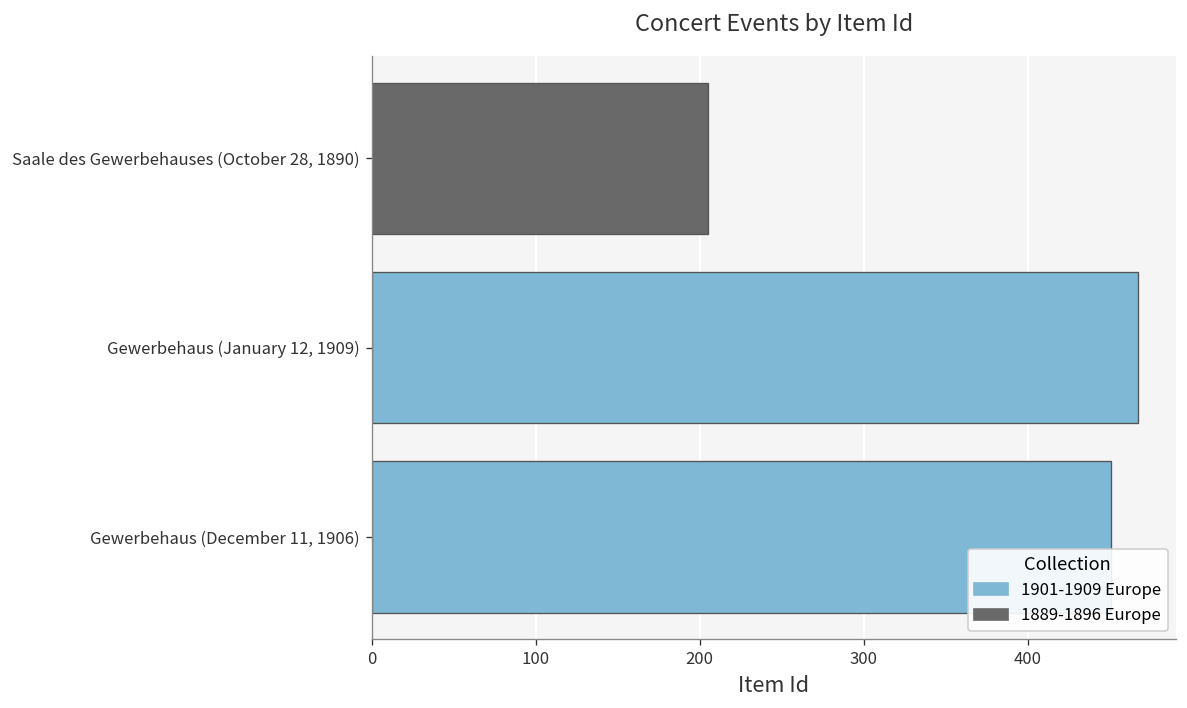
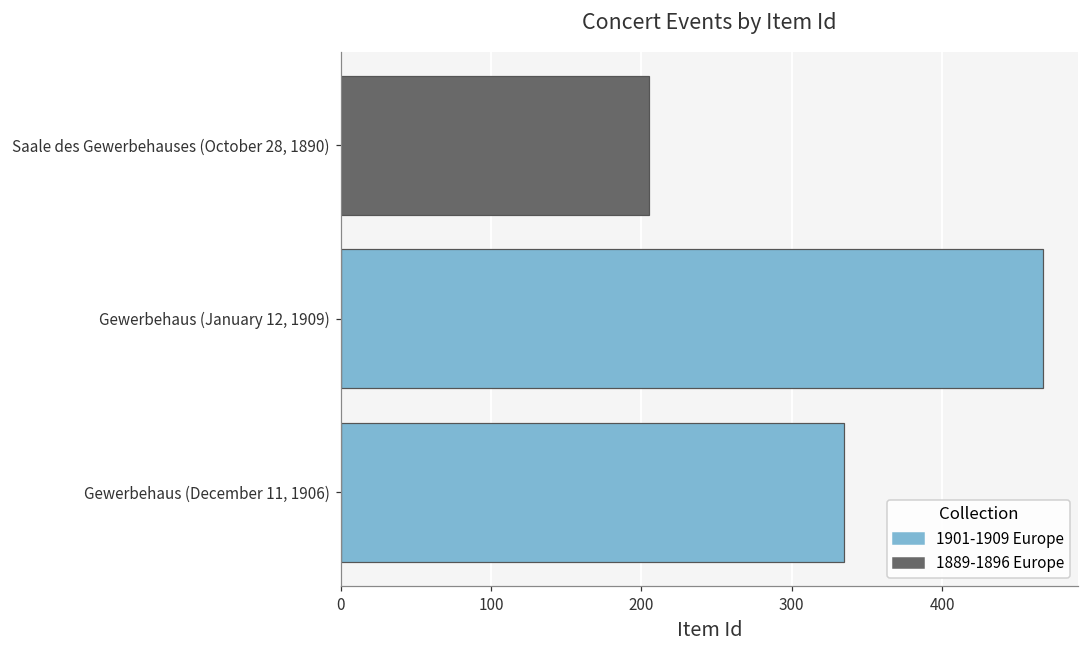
  {
    "Saale des Gewerbehauses (October 28, 1890)": 205,
    "Gewerbehaus (January 12, 1909)": 467,
-   "Gewerbehaus (December 11, 1906)": 451
+   "Gewerbehaus (December 11, 1906)": 335
  }
